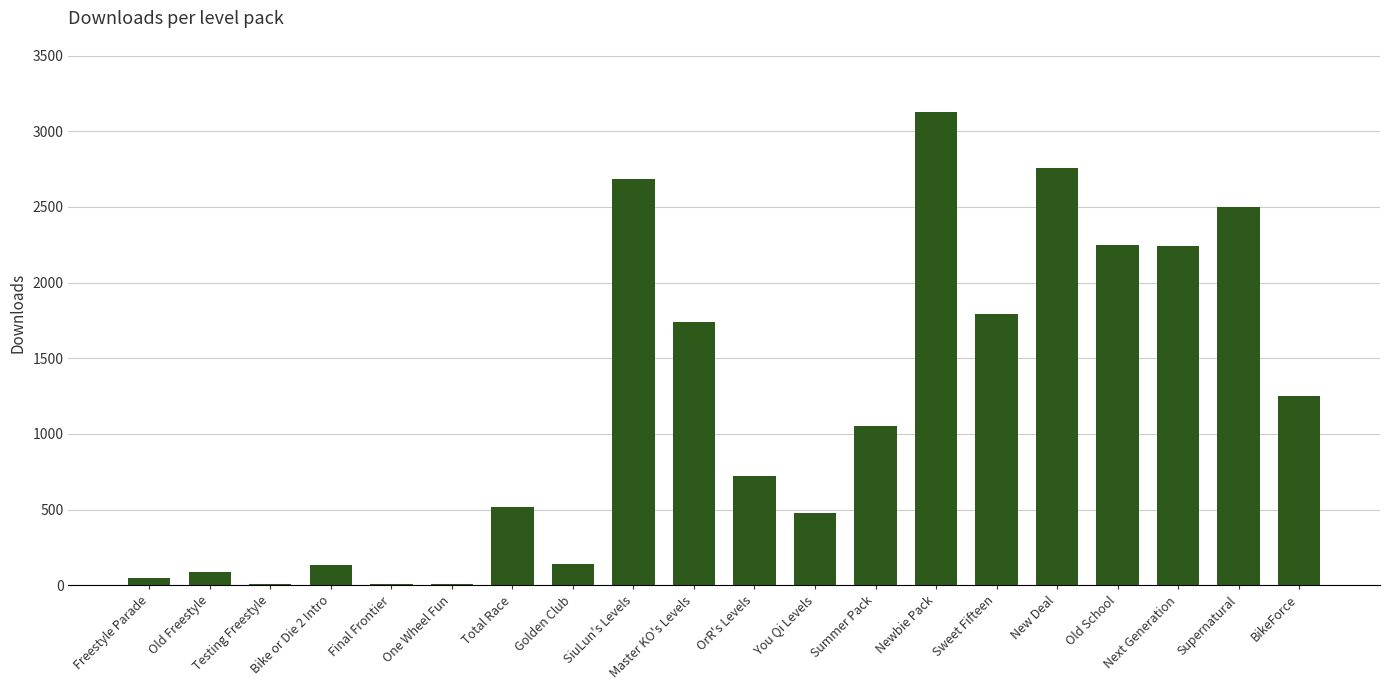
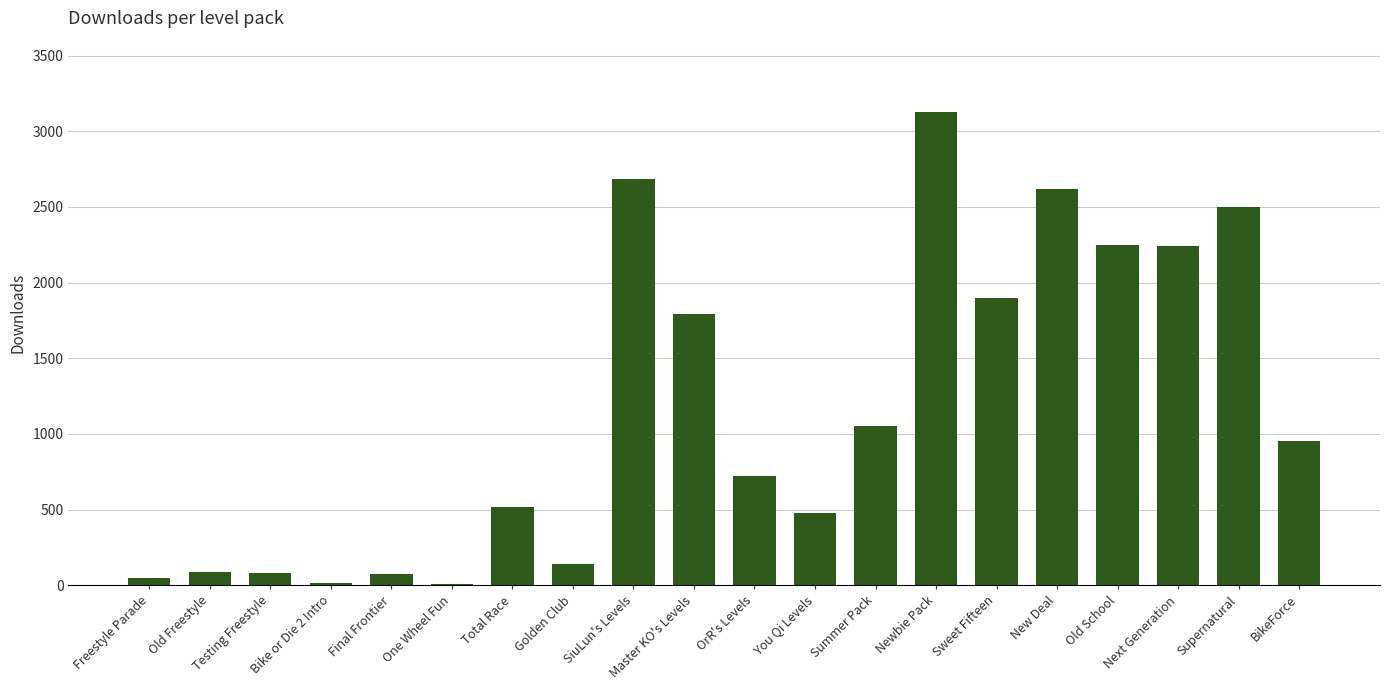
  {
    "Freestyle Parade": 50,
    "Old Freestyle": 90,
-   "Testing Freestyle": 10,
-   "Bike or Die 2 Intro": 130,
-   "Final Frontier": 10,
+   "Testing Freestyle": 80,
+   "Bike or Die 2 Intro": 20,
+   "Final Frontier": 70,
    "Total Race": 520,
    "Golden Club": 140,
    "SiuLun's Levels": 2680,
-   "Master KO's Levels": 1740,
+   "Master KO's Levels": 1790,
    "OrR's Levels": 730,
    "You Qi Levels": 480,
    "Summer Pack": 1050,
    "Newbie Pack": 3130,
-   "Sweet Fifteen": 1790,
-   "New Deal": 2760,
+   "Sweet Fifteen": 1900,
+   "New Deal": 2620,
    "Old School": 2250,
    "Next Generation": 2240,
    "Supernatural": 2500,
-   "BikeForce": 1250
+   "BikeForce": 950
  }
